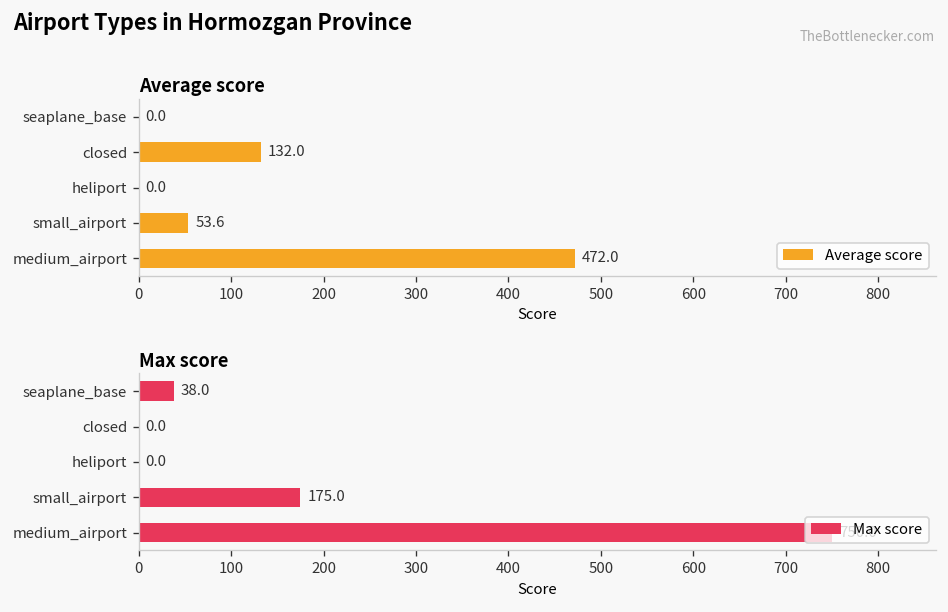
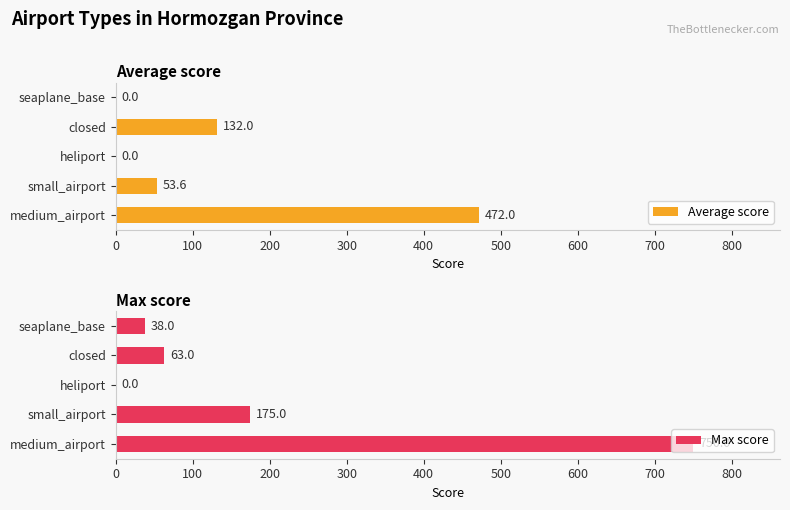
  {
    "Average score": {
      "seaplane_base": 0.0,
      "closed": 132.0,
      "heliport": 0.0,
      "small_airport": 53.6,
      "medium_airport": 472.0
    },
    "Max score": {
      "seaplane_base": 38.0,
-     "closed": 0.0,
+     "closed": 63.0,
      "heliport": 0.0,
      "small_airport": 175.0
    }
  }
